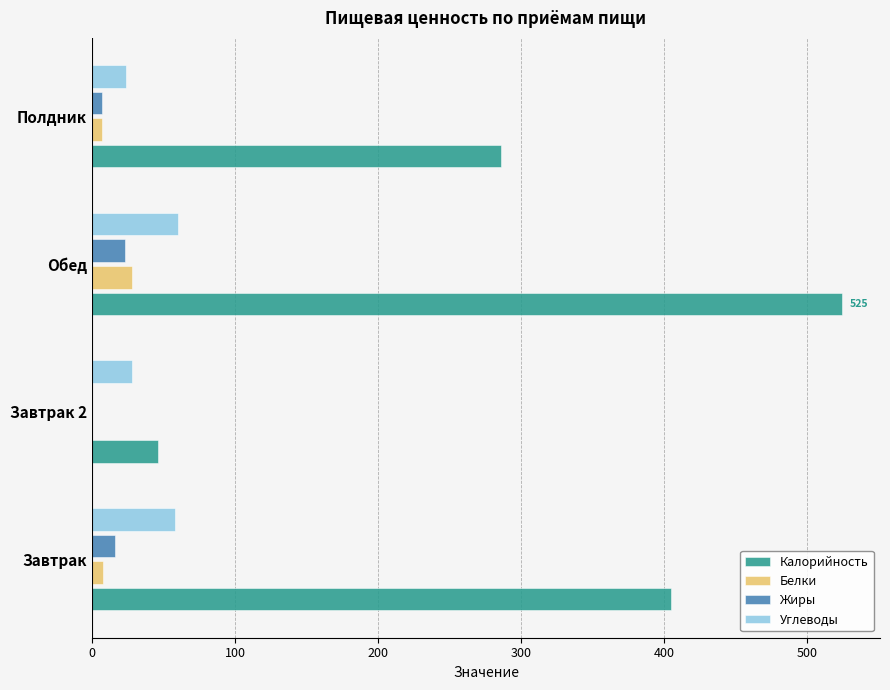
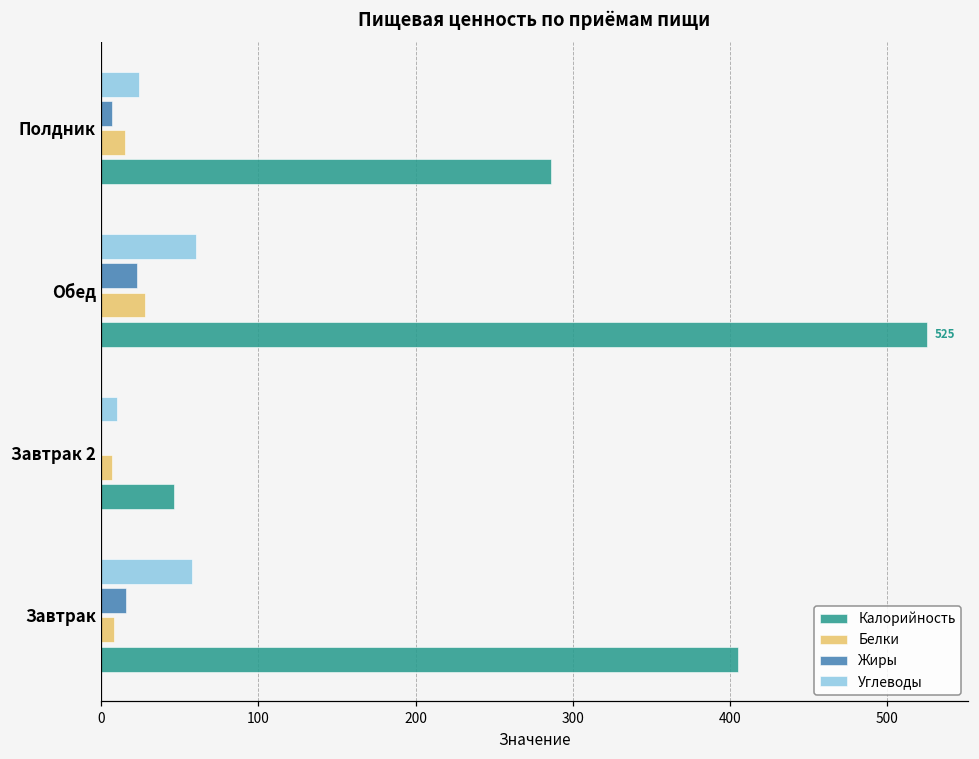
  {
    "Белки": {
-     "Полдник": 7,
+     "Полдник": 15,
      "Обед": 28,
-     "Завтрак 2": 0,
+     "Завтрак 2": 7,
      "Завтрак": 8
    },
    "Углеводы": {
      "Полдник": 24,
      "Обед": 60,
-     "Завтрак 2": 28,
+     "Завтрак 2": 10,
      "Завтрак": 58
    }
  }
